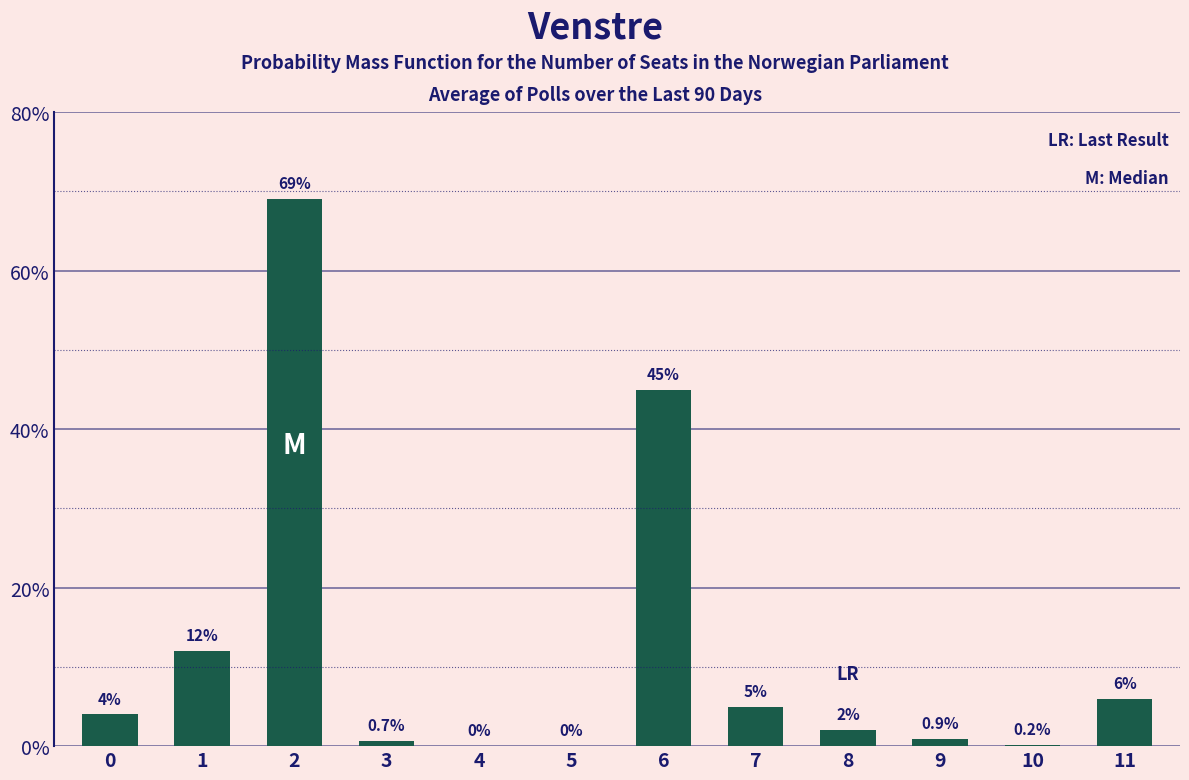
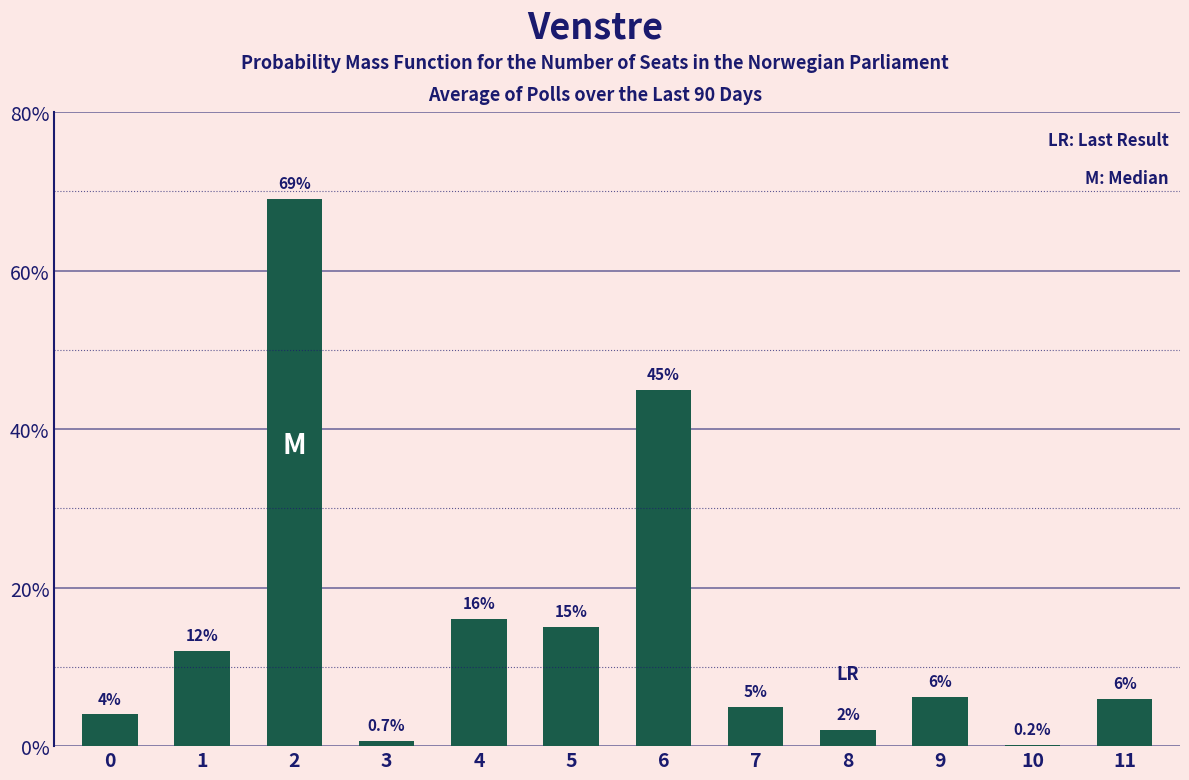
  {
    "0": "4%",
    "1": "12%",
    "2": "69%",
    "3": "0.7%",
-   "4": "0%",
-   "5": "0%",
+   "4": "16%",
+   "5": "15%",
    "6": "45%",
    "7": "5%",
    "8": "2%",
-   "9": "0.9%",
+   "9": "6%",
    "10": "0.2%",
    "11": "6%"
  }
